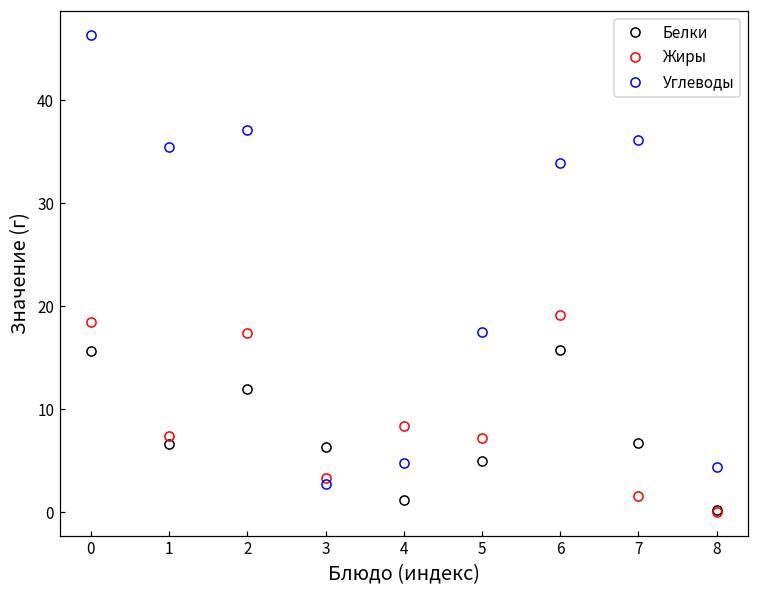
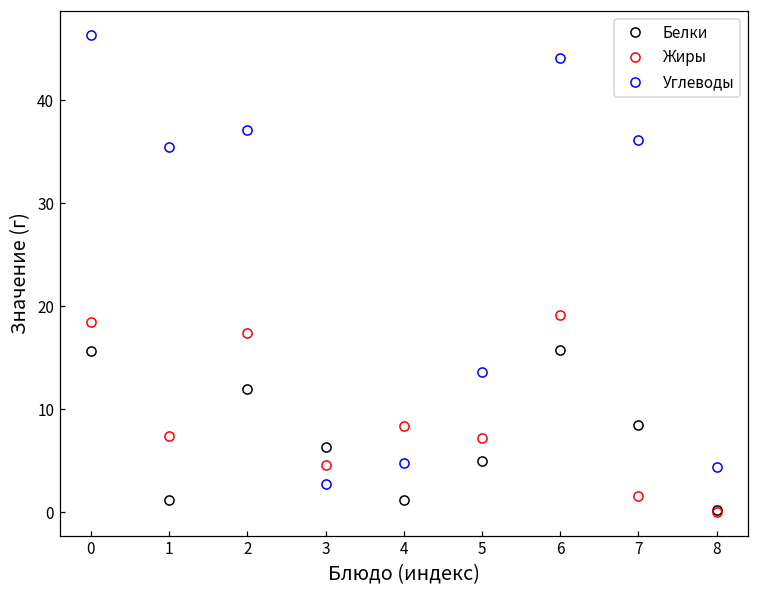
  {
    "Белки": {
      "0": 16,
-     "1": 7,
+     "1": 1,
      "2": 12,
      "3": 6,
      "4": 1,
      "5": 5,
      "6": 16,
-     "7": 7
+     "7": 9
    },
    "Жиры": {
      "0": 18,
      "1": 7,
      "2": 17,
-     "3": 3,
+     "3": 5,
      "4": 8,
      "5": 7,
      "6": 19,
      "7": 2
    },
    "Углеводы": {
      "0": 46,
      "1": 36,
      "2": 37,
      "3": 3,
      "4": 5,
-     "5": 18,
-     "6": 34,
+     "5": 14,
+     "6": 44,
      "7": 36,
      "8": 4
    }
  }
